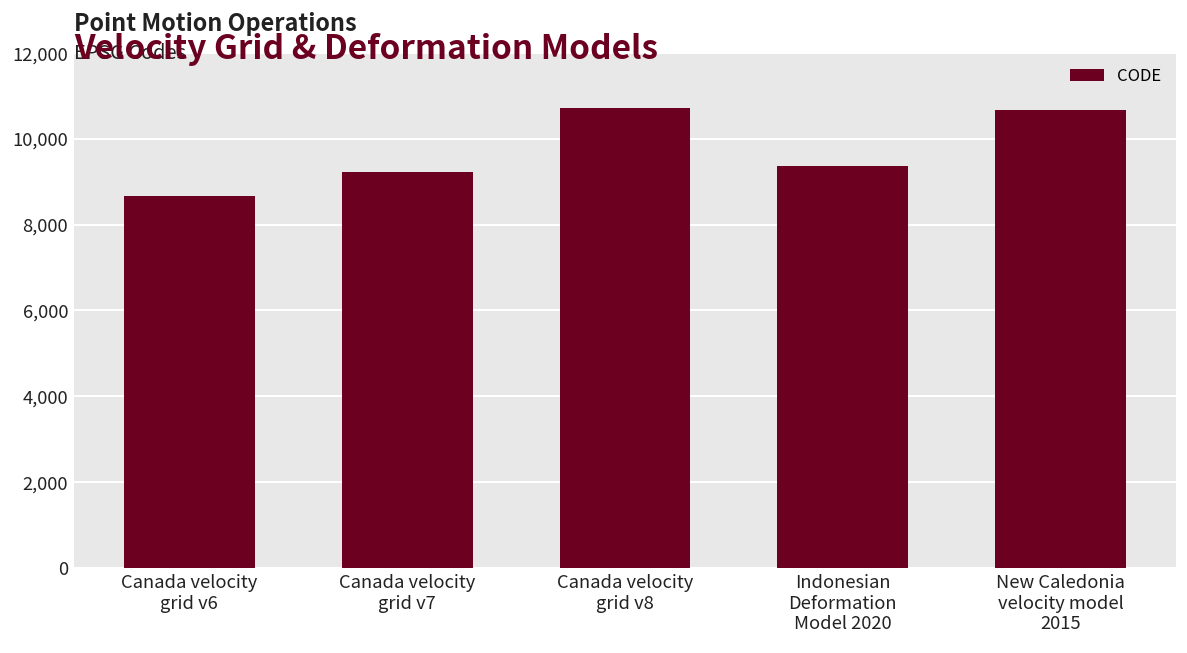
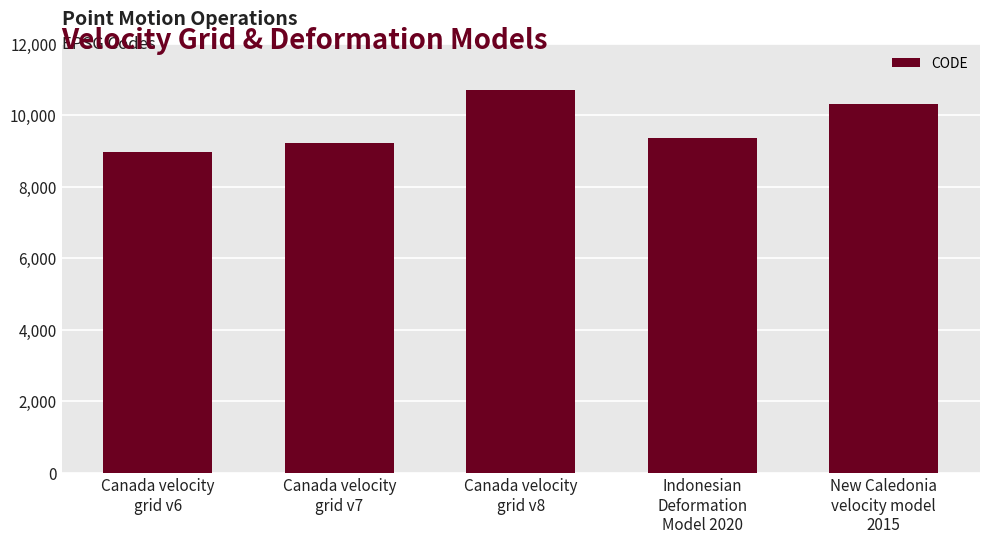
  {
-   "Canada velocity grid v6": "8,700",
+   "Canada velocity grid v6": "9,000",
    "Canada velocity grid v7": "9,200",
    "Canada velocity grid v8": "10,700",
    "Indonesian Deformation Model 2020": "9,400",
-   "New Caledonia velocity model 2015": "10,700"
+   "New Caledonia velocity model 2015": "10,300"
  }
